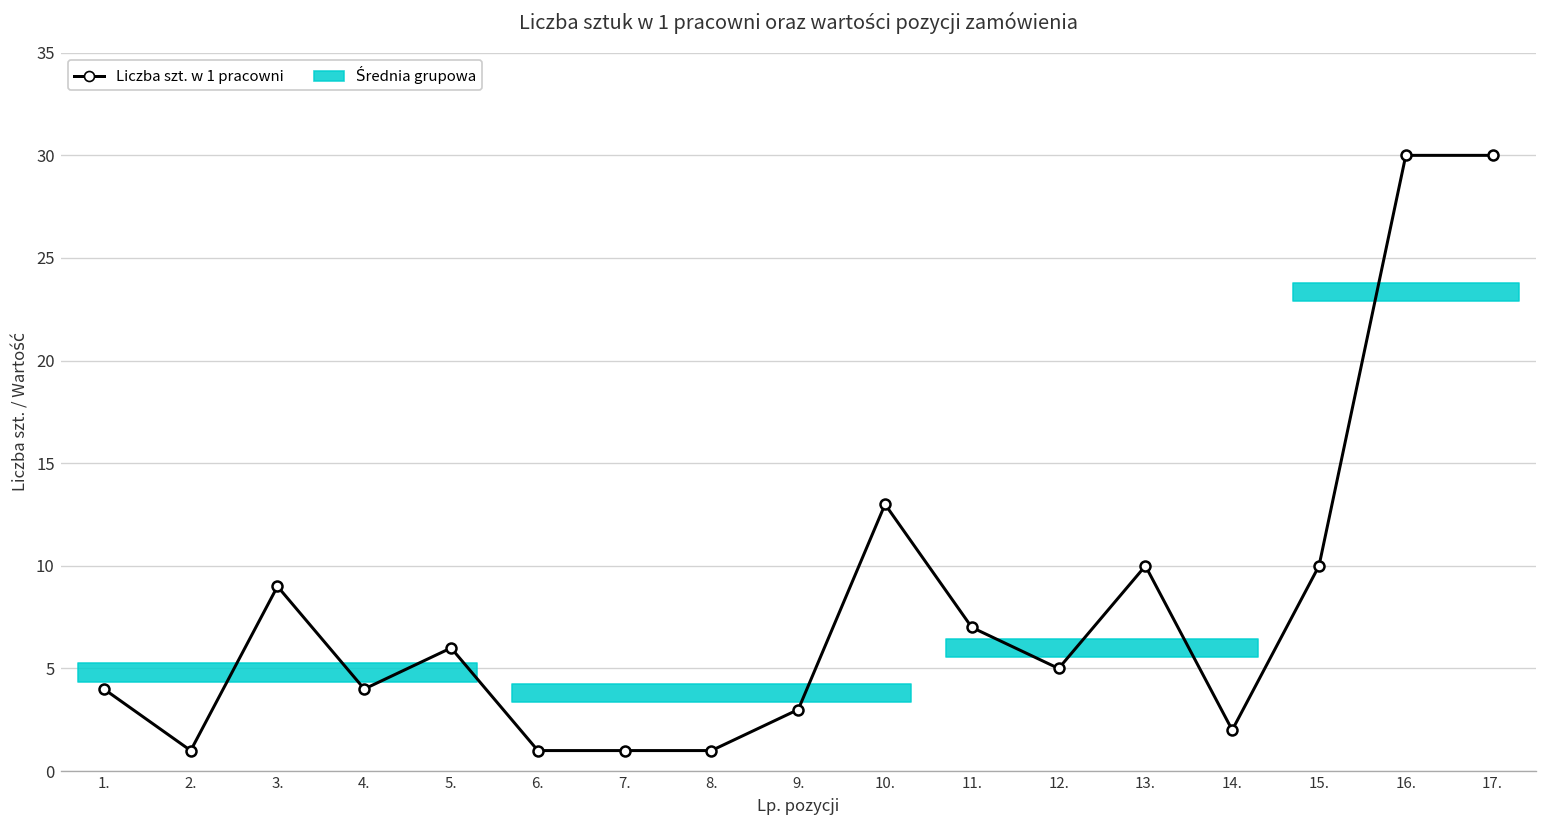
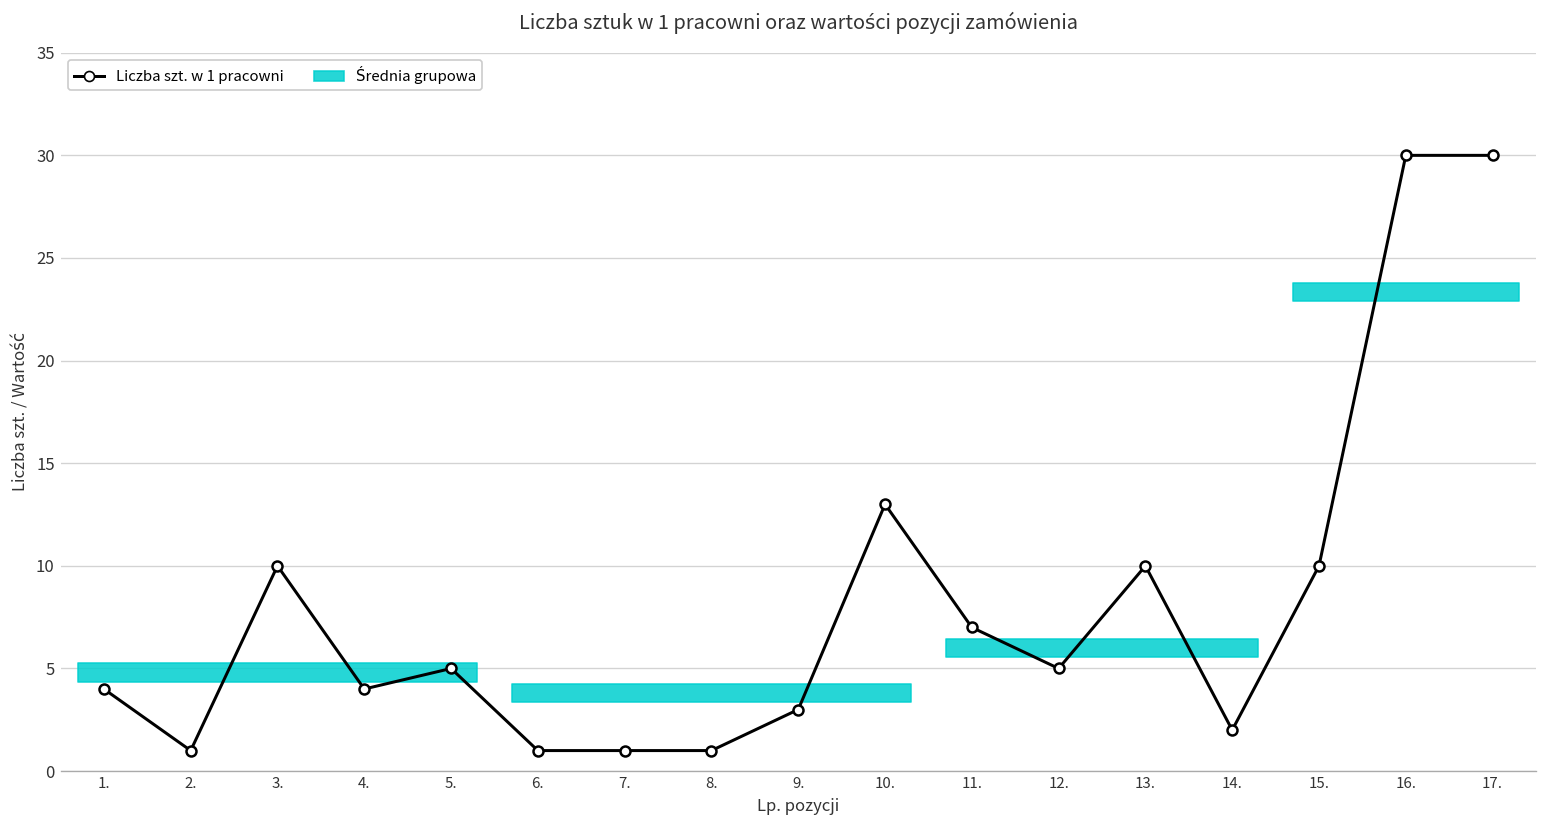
  {
    "1.": 4,
    "2.": 1,
-   "3.": 9,
+   "3.": 10,
    "4.": 4,
-   "5.": 6,
+   "5.": 5,
    "6.": 1,
    "7.": 1,
    "8.": 1,
    "9.": 3,
    "10.": 13,
    "11.": 7,
    "12.": 5,
    "13.": 10,
    "14.": 2,
    "15.": 10,
    "16.": 30,
    "17.": 30
  }
